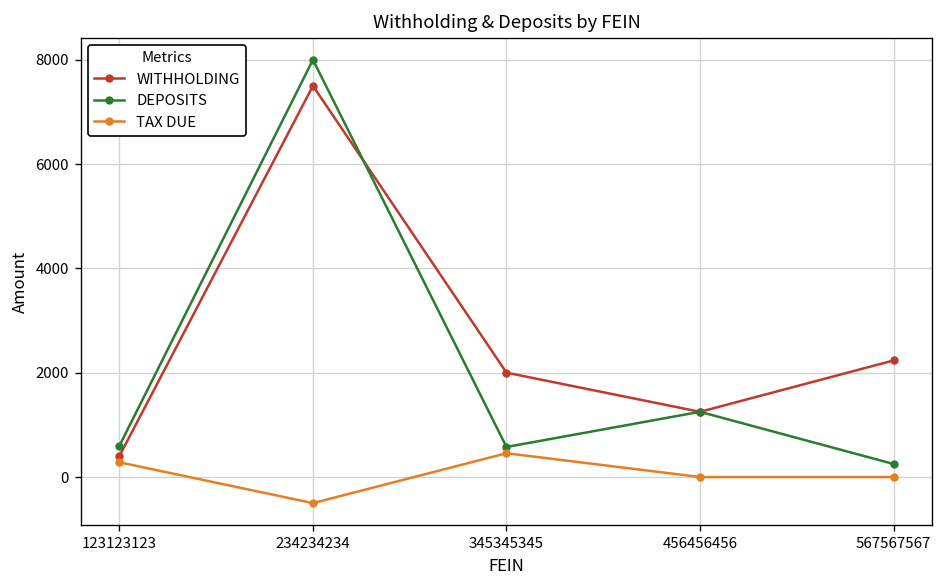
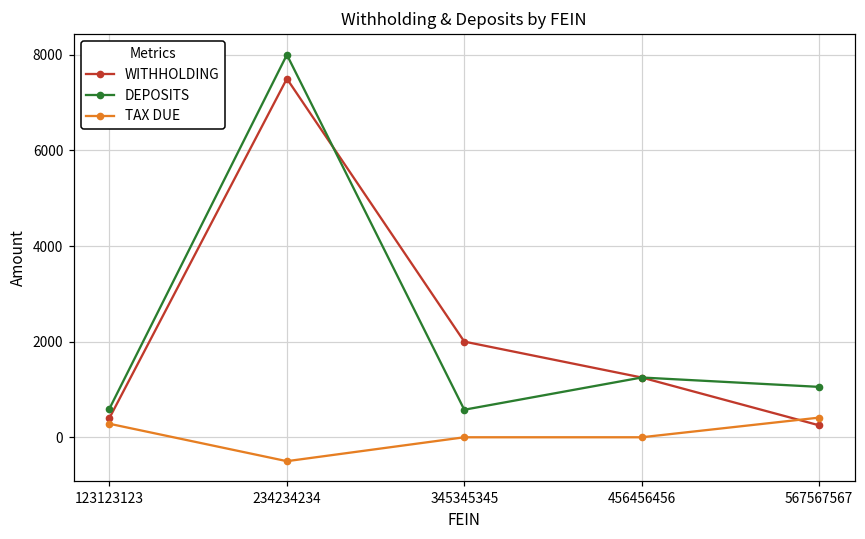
  {
    "WITHHOLDING": {
      "123123123": 400,
      "234234234": 7500,
      "345345345": 2000,
-     "567567567": 2200
+     "567567567": 300
    },
    "DEPOSITS": {
      "123123123": 600,
      "234234234": 8000,
      "345345345": 600,
-     "567567567": 300
+     "567567567": 1100
    },
    "TAX DUE": {
      "123123123": 300,
      "234234234": -500,
-     "345345345": 500,
+     "345345345": 0,
      "456456456": 0,
-     "567567567": 0
+     "567567567": 400
    }
  }
